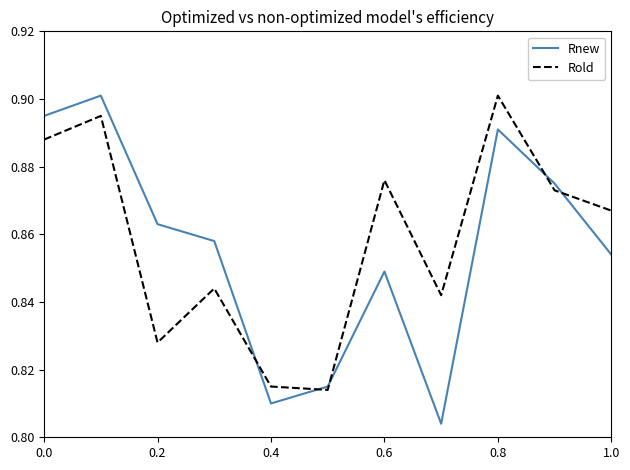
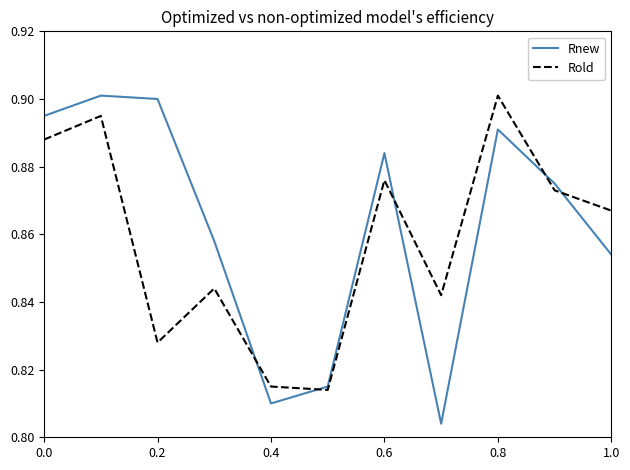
  {
    "Rnew": {
      "0.0": 0.895,
-     "0.2": 0.863,
+     "0.2": 0.900,
      "0.4": 0.810,
-     "0.6": 0.849,
+     "0.6": 0.884,
      "0.8": 0.891,
      "1.0": 0.854
    },
    "Rold": {
      "0.0": 0.888,
      "0.2": 0.828,
      "0.4": 0.815,
      "0.6": 0.876,
      "0.8": 0.901,
      "1.0": 0.867
    }
  }
